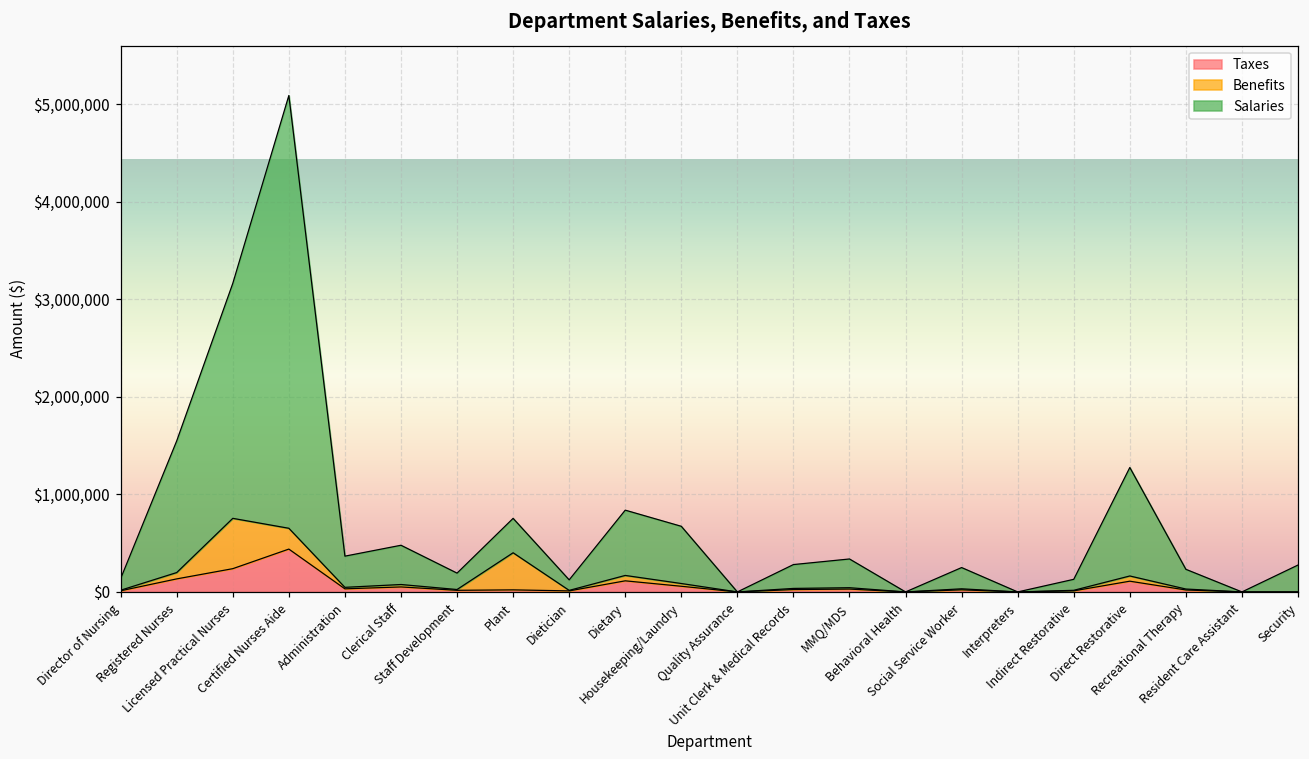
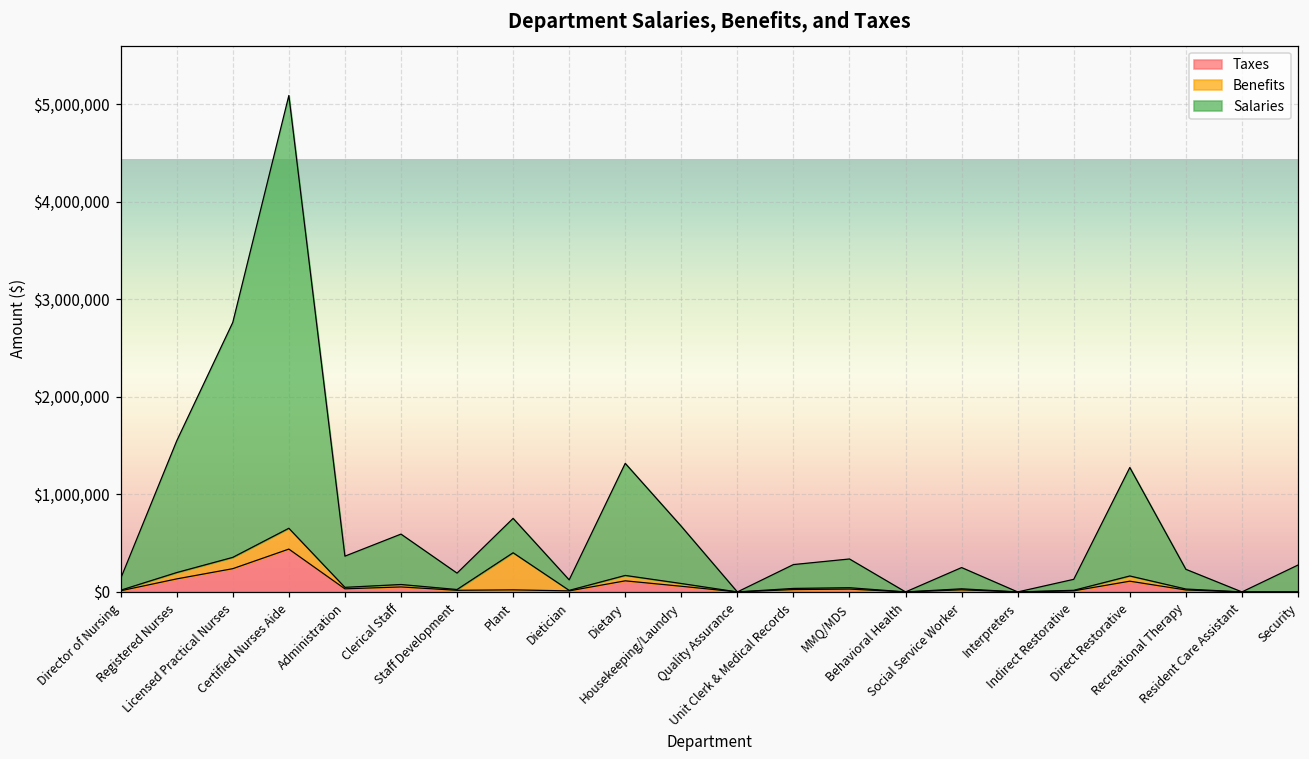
  {
    "Taxes": {
      "Registered Nurses": "$100,000",
      "Licensed Practical Nurses": "$200,000",
      "Certified Nurses Aide": "$400,000",
      "Plant": "$0",
      "Dietary": "$100,000",
      "Direct Restorative": "$100,000"
    },
    "Benefits": {
      "Registered Nurses": "$100,000",
-     "Licensed Practical Nurses": "$500,000",
+     "Licensed Practical Nurses": "$100,000",
      "Certified Nurses Aide": "$200,000",
      "Plant": "$400,000",
      "Dietary": "$100,000",
      "Direct Restorative": "$100,000"
    },
    "Salaries": {
      "Director of Nursing": "$100,000",
      "Registered Nurses": "$1,400,000",
      "Licensed Practical Nurses": "$2,400,000",
      "Certified Nurses Aide": "$4,400,000",
      "Administration": "$300,000",
-     "Clerical Staff": "$400,000",
+     "Clerical Staff": "$500,000",
      "Staff Development": "$200,000",
      "Plant": "$400,000",
      "Dietician": "$100,000",
-     "Dietary": "$700,000",
+     "Dietary": "$1,100,000",
      "Housekeeping/Laundry": "$600,000",
      "Unit Clerk & Medical Records": "$200,000",
      "MMQ/MDS": "$300,000",
      "Social Service Worker": "$200,000",
      "Indirect Restorative": "$100,000",
      "Direct Restorative": "$1,100,000",
      "Recreational Therapy": "$200,000",
      "Security": "$300,000"
    }
  }
